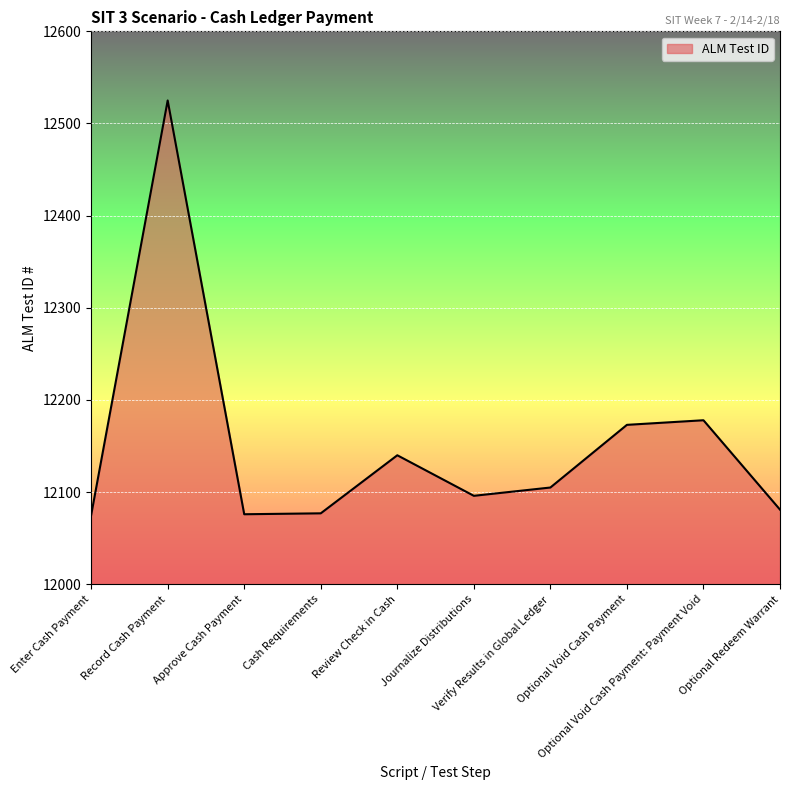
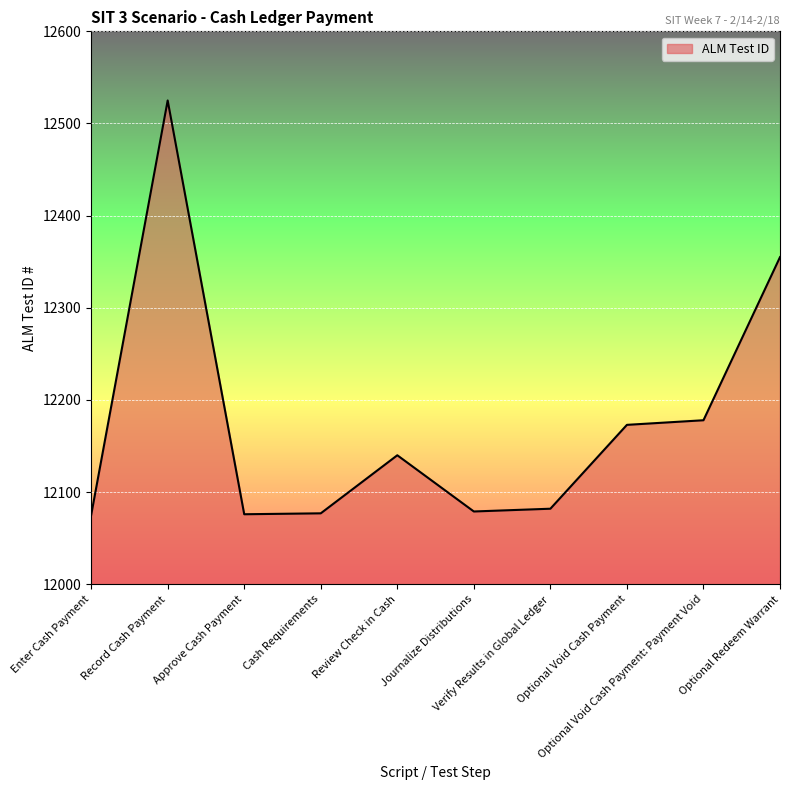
  {
    "Enter Cash Payment": 12080,
    "Record Cash Payment": 12530,
    "Approve Cash Payment": 12080,
    "Cash Requirements": 12080,
    "Review Check in Cash": 12140,
-   "Journalize Distributions": 12100,
-   "Verify Results in Global Ledger": 12110,
+   "Journalize Distributions": 12080,
+   "Verify Results in Global Ledger": 12080,
    "Optional Void Cash Payment": 12170,
    "Optional Void Cash Payment: Payment Void": 12180,
-   "Optional Redeem Warrant": 12080
+   "Optional Redeem Warrant": 12360
  }
